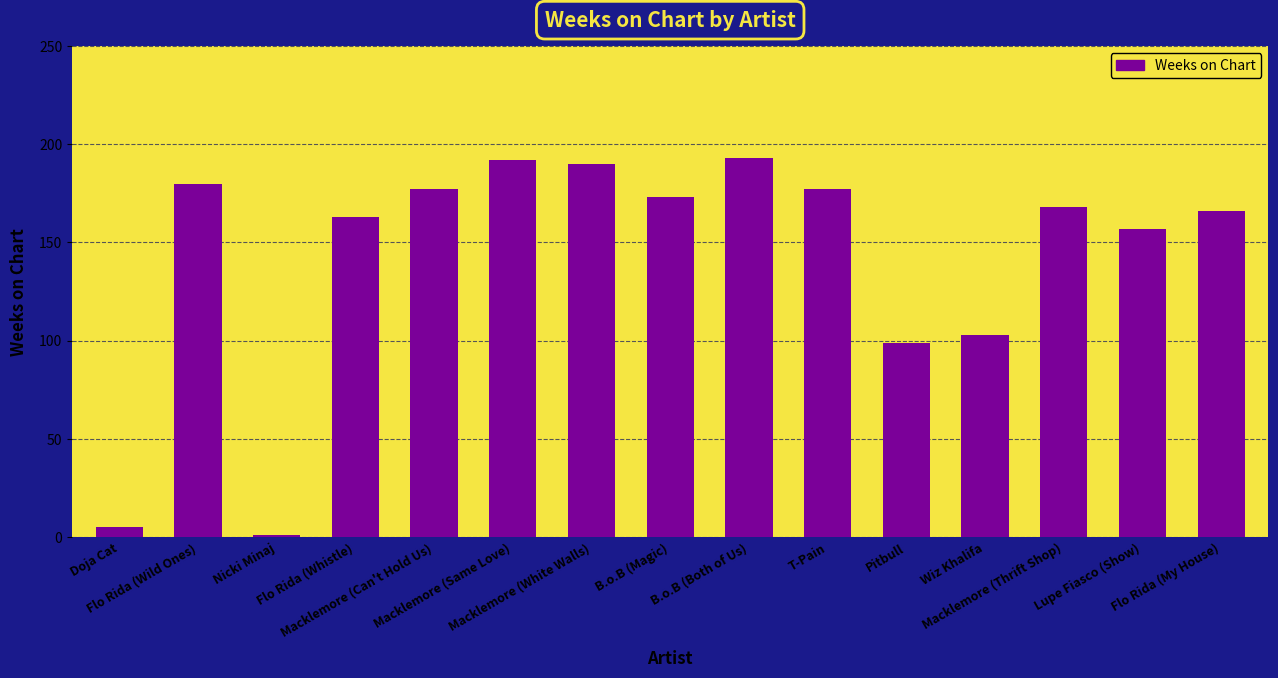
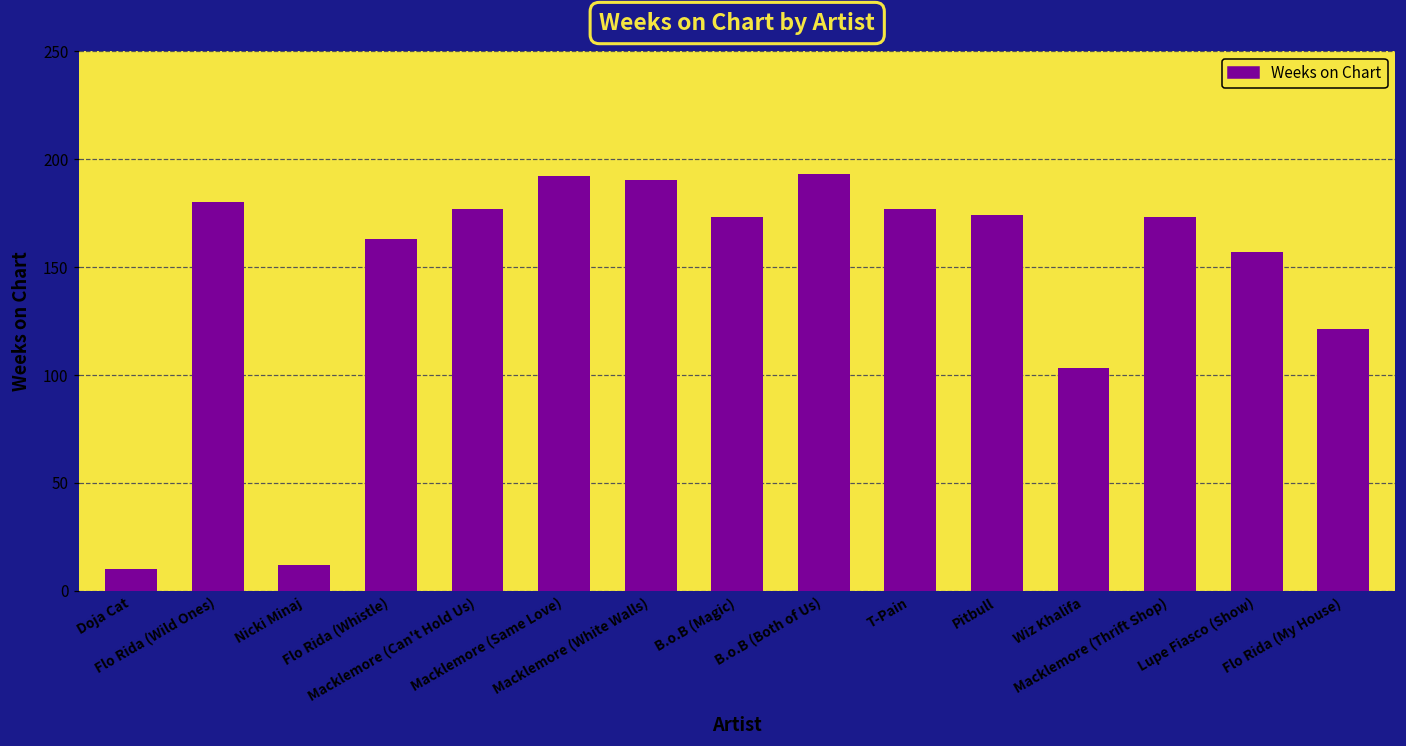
  {
-   "Doja Cat": 5,
+   "Doja Cat": 10,
    "Flo Rida (Wild Ones)": 180,
-   "Nicki Minaj": 1,
+   "Nicki Minaj": 12,
    "Flo Rida (Whistle)": 163,
    "Macklemore (Can't Hold Us)": 177,
    "Macklemore (Same Love)": 192,
    "Macklemore (White Walls)": 190,
    "B.o.B (Magic)": 173,
    "B.o.B (Both of Us)": 193,
    "T-Pain": 177,
-   "Pitbull": 99,
+   "Pitbull": 174,
    "Wiz Khalifa": 103,
-   "Macklemore (Thrift Shop)": 168,
+   "Macklemore (Thrift Shop)": 173,
    "Lupe Fiasco (Show)": 157,
-   "Flo Rida (My House)": 166
+   "Flo Rida (My House)": 121
  }
